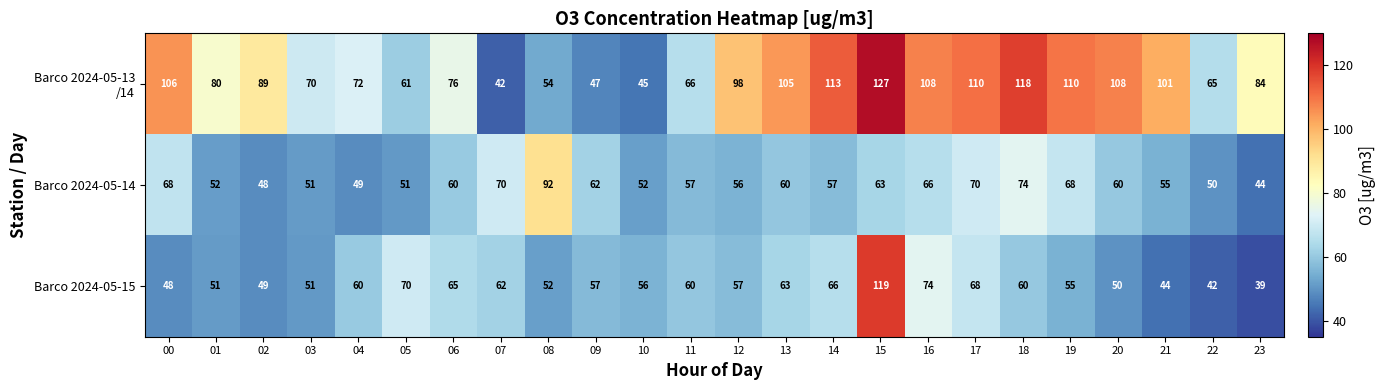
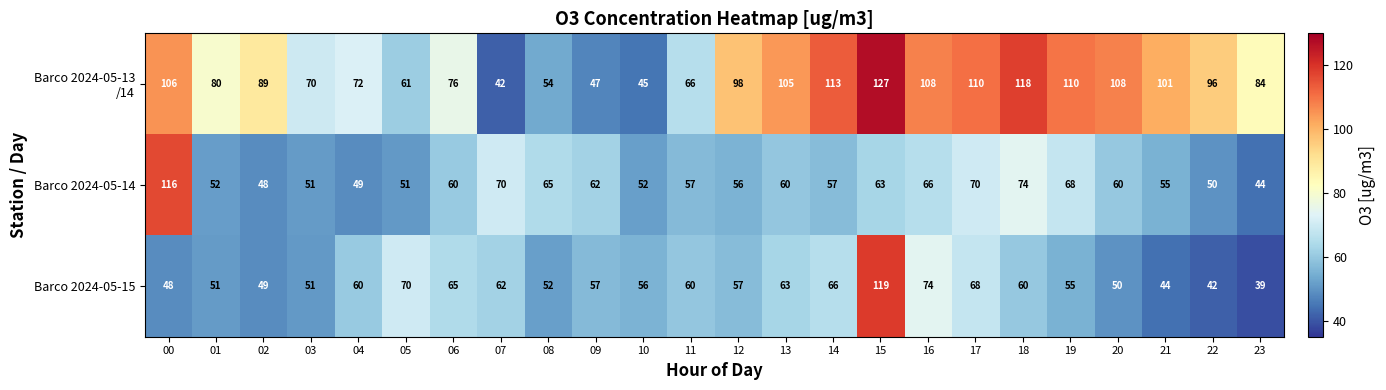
  {
    "Barco 2024-05-13 /14": {
      "00": 106,
      "01": 80,
      "02": 89,
      "03": 70,
      "04": 72,
      "05": 61,
      "06": 76,
      "07": 42,
      "08": 54,
      "09": 47,
      "10": 45,
      "11": 66,
      "12": 98,
      "13": 105,
      "14": 113,
      "15": 127,
      "16": 108,
      "17": 110,
      "18": 118,
      "19": 110,
      "20": 108,
      "21": 101,
-     "22": 65,
+     "22": 96,
      "23": 84
    },
    "Barco 2024-05-14": {
-     "00": 68,
+     "00": 116,
      "01": 52,
      "02": 48,
      "03": 51,
      "04": 49,
      "05": 51,
      "06": 60,
      "07": 70,
-     "08": 92,
+     "08": 65,
      "09": 62,
      "10": 52,
      "11": 57,
      "12": 56,
      "13": 60,
      "14": 57,
      "15": 63,
      "16": 66,
      "17": 70,
      "18": 74,
      "19": 68,
      "20": 60,
      "21": 55,
      "22": 50,
      "23": 44
    },
    "Barco 2024-05-15": {
      "00": 48,
      "01": 51,
      "02": 49,
      "03": 51,
      "04": 60,
      "05": 70,
      "06": 65,
      "07": 62,
      "08": 52,
      "09": 57,
      "10": 56,
      "11": 60,
      "12": 57,
      "13": 63,
      "14": 66,
      "15": 119,
      "16": 74,
      "17": 68,
      "18": 60,
      "19": 55,
      "20": 50,
      "21": 44,
      "22": 42,
      "23": 39
    }
  }
